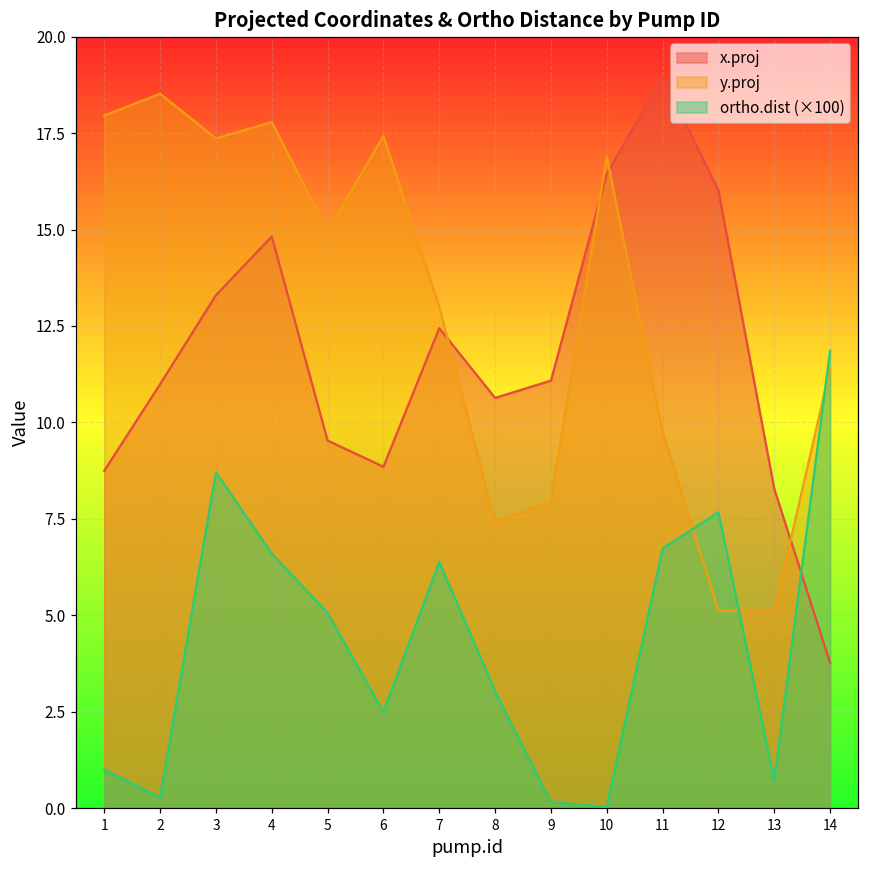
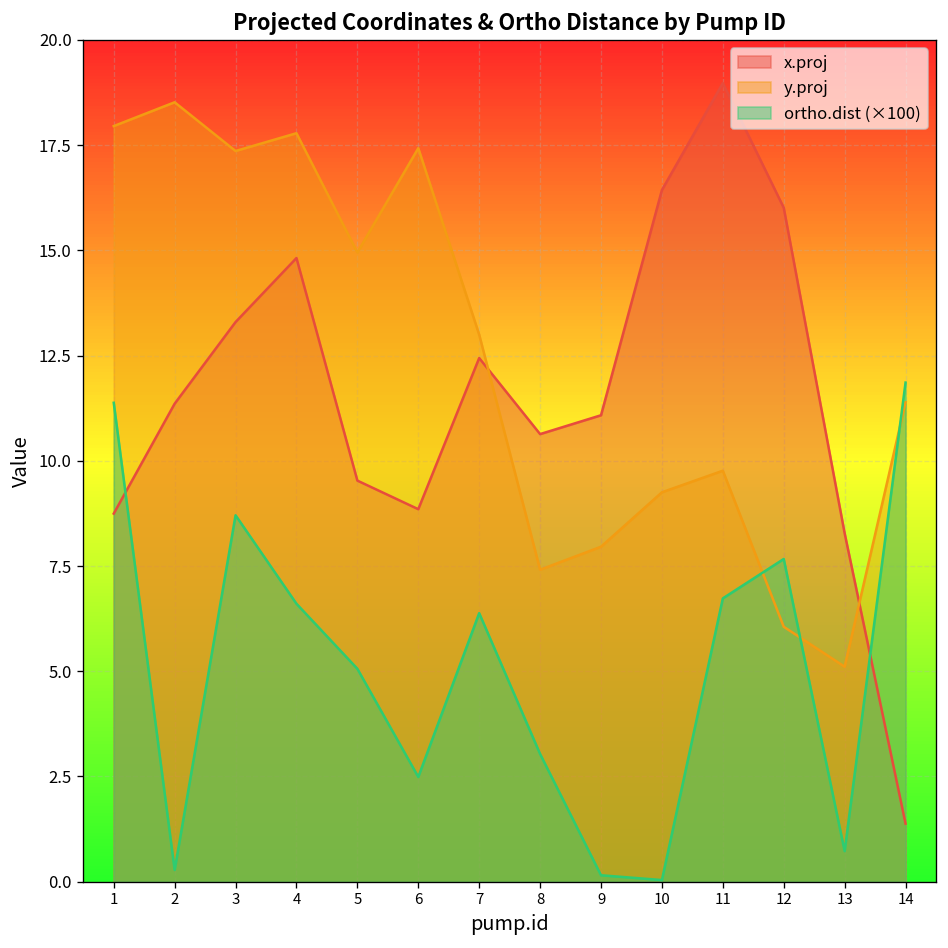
  {
    "x.proj": {
      "1": 8.7,
-     "2": 11.0,
+     "2": 11.4,
      "3": 13.3,
      "4": 14.8,
      "5": 9.5,
      "6": 8.9,
      "7": 12.4,
      "8": 10.6,
      "9": 11.1,
      "10": 16.4,
      "11": 19.0,
      "12": 16.0,
      "13": 8.3,
-     "14": 3.8
+     "14": 1.4
    },
    "y.proj": {
      "1": 18.0,
      "2": 18.5,
      "3": 17.4,
      "4": 17.8,
      "5": 15.0,
      "6": 17.4,
      "7": 13.0,
      "8": 7.4,
      "9": 8.0,
-     "10": 16.9,
+     "10": 9.3,
      "11": 9.8,
-     "12": 5.1,
+     "12": 6.1,
      "13": 5.1,
      "14": 11.4
    },
    "ortho.dist (×100)": {
-     "1": 1.0,
+     "1": 11.4,
      "2": 0.3,
      "3": 8.7,
      "4": 6.6,
      "5": 5.1,
      "6": 2.5,
      "7": 6.4,
      "8": 3.0,
      "9": 0.2,
      "10": 0.0,
      "11": 6.7,
      "12": 7.7,
      "13": 0.7,
      "14": 11.9
    }
  }
